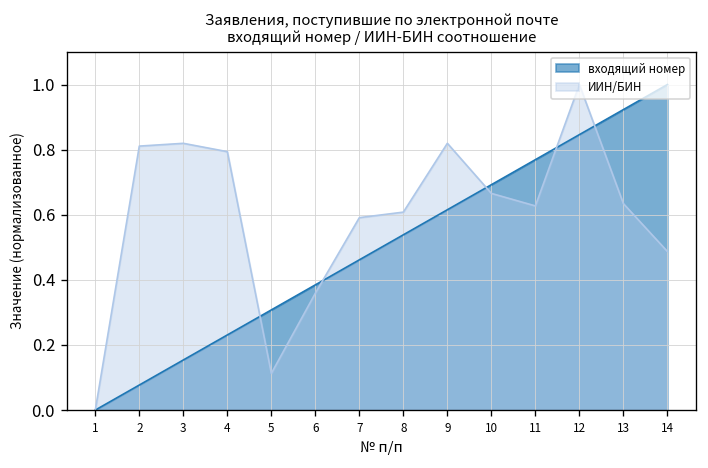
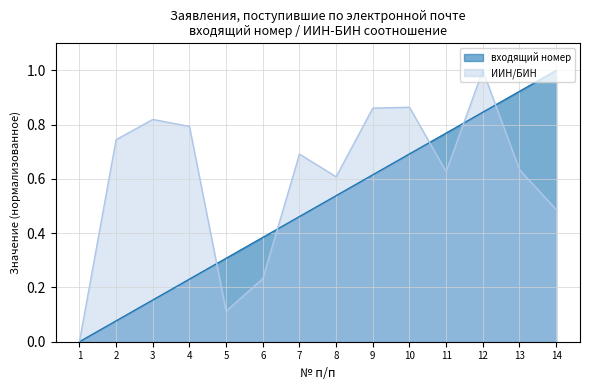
  {
    "входящий номер": {
      "2": 0.08,
      "3": 0.15,
      "4": 0.23,
      "5": 0.31,
      "6": 0.38,
      "7": 0.46,
      "8": 0.54,
      "9": 0.62,
      "10": 0.69,
      "11": 0.77,
      "12": 0.85,
      "13": 0.92
    },
    "ИИН/БИН": {
-     "2": 0.81,
+     "2": 0.74,
      "3": 0.82,
      "4": 0.79,
      "5": 0.11,
-     "6": 0.36,
-     "7": 0.59,
+     "6": 0.23,
+     "7": 0.69,
      "8": 0.61,
-     "9": 0.82,
-     "10": 0.67,
+     "9": 0.86,
+     "10": 0.86,
      "11": 0.63,
      "13": 0.63,
      "14": 0.49
    }
  }
